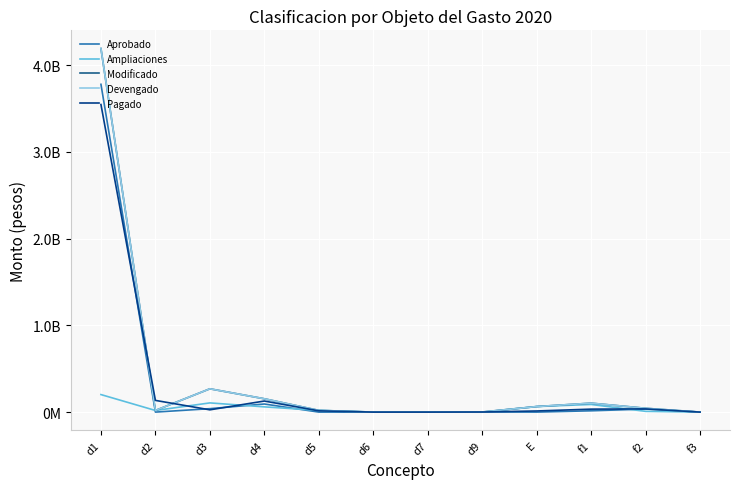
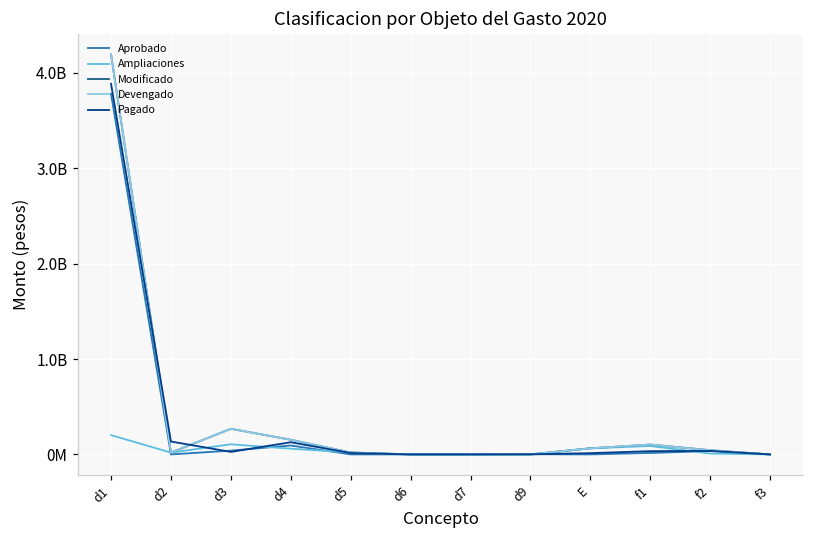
  {
    "Aprobado": {
      "d1": 3800000000,
      "d4": 100000000
    },
    "Pagado": {
-     "d1": 3500000000,
+     "d1": 3900000000,
      "d2": 100000000
    }
  }
